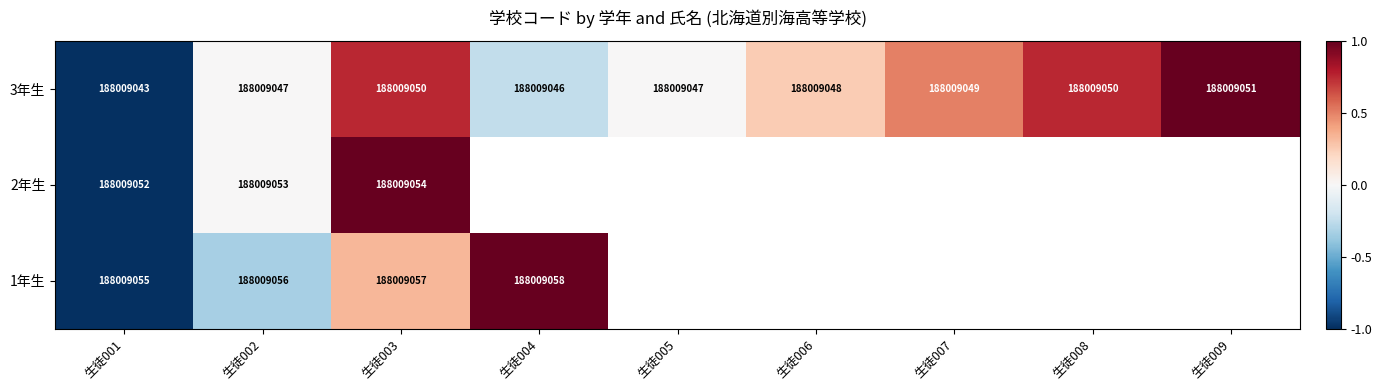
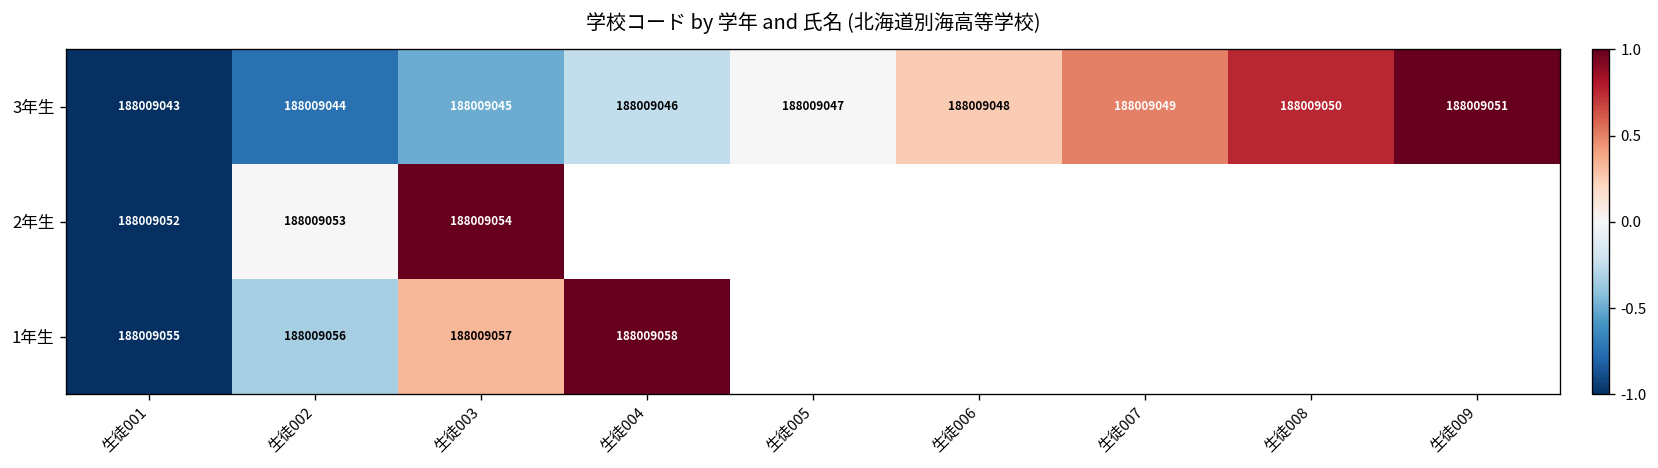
  {
    "3年生": {
      "生徒001": 188009043,
-     "生徒002": 188009047,
-     "生徒003": 188009050,
+     "生徒002": 188009044,
+     "生徒003": 188009045,
      "生徒004": 188009046,
      "生徒005": 188009047,
      "生徒006": 188009048,
      "生徒007": 188009049,
      "生徒008": 188009050,
      "生徒009": 188009051
    },
    "2年生": {
      "生徒001": 188009052,
      "生徒002": 188009053,
      "生徒003": 188009054
    },
    "1年生": {
      "生徒001": 188009055,
      "生徒002": 188009056,
      "生徒003": 188009057,
      "生徒004": 188009058
    }
  }
